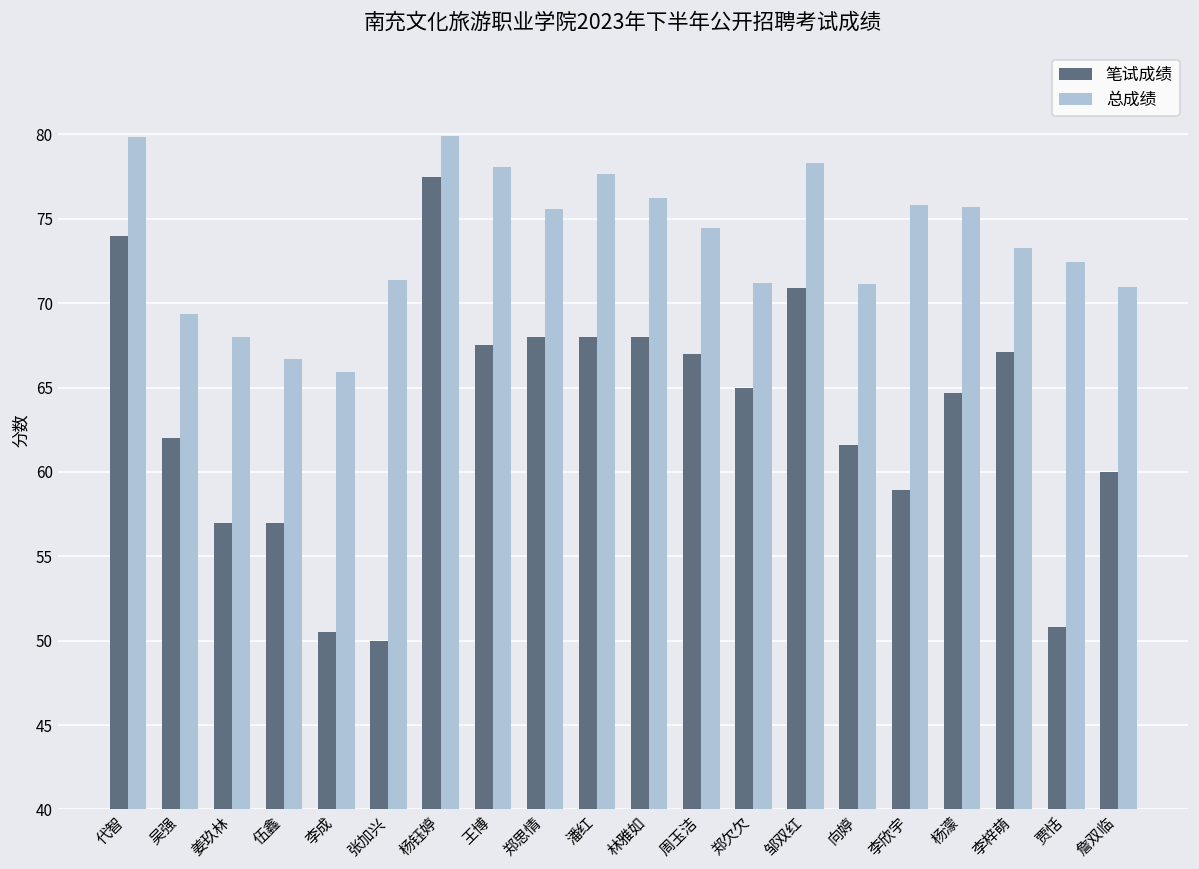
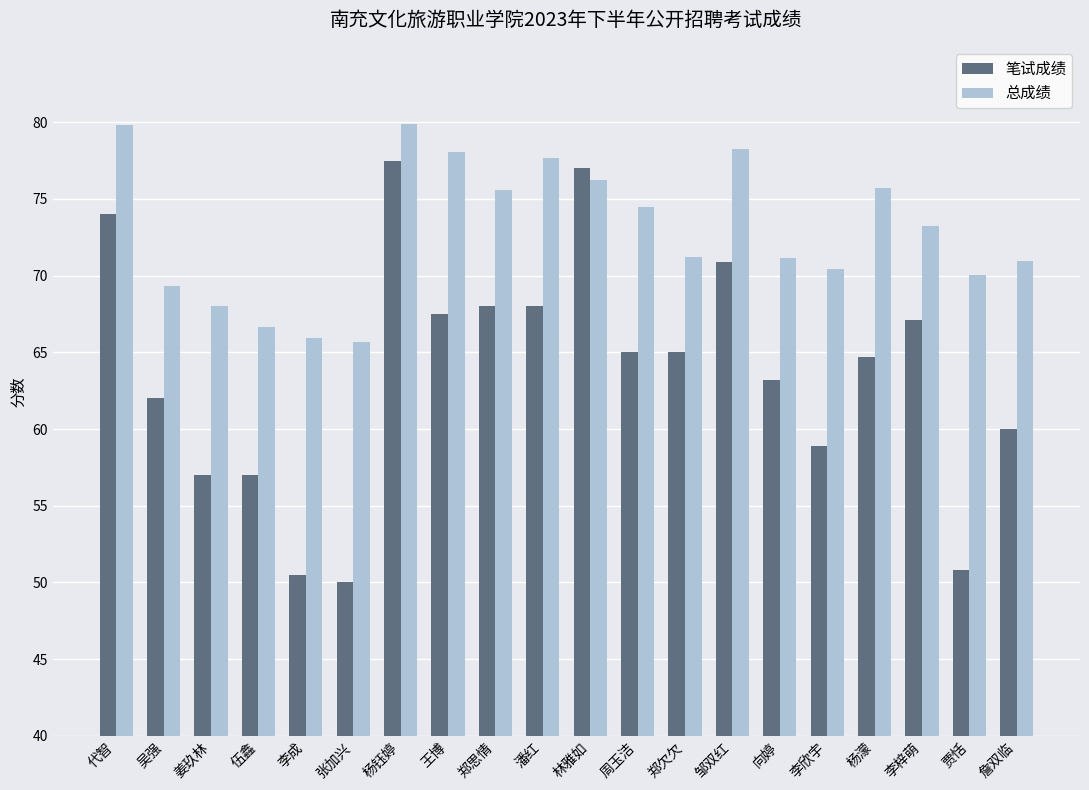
  {
    "笔试成绩": {
      "代智": 74.0,
      "吴强": 62.0,
      "姜玖林": 57.0,
      "伍鑫": 57.0,
      "李成": 50.5,
      "张加兴": 50.0,
      "杨钰婷": 77.5,
      "王博": 67.5,
      "郑思情": 68.0,
      "潘红": 68.0,
-     "林雅如": 68,
-     "周玉洁": 67,
+     "林雅如": 77,
+     "周玉洁": 65,
      "郑欠欠": 65.0,
      "邹双红": 70.9,
-     "向婷": 61.6,
+     "向婷": 63.2,
      "李欣宇": 58.9,
      "杨濛": 64.7,
      "李梓萌": 67.1,
      "贾恬": 50.8,
      "詹双临": 60.0
    },
    "总成绩": {
      "代智": 79.8,
      "吴强": 69.3,
      "姜玖林": 68.0,
      "伍鑫": 66.7,
      "李成": 65.9,
-     "张加兴": 71.4,
+     "张加兴": 65.7,
      "杨钰婷": 79.9,
      "王博": 78.1,
      "郑思情": 75.6,
      "潘红": 77.7,
      "林雅如": 76.2,
      "周玉洁": 74.5,
      "郑欠欠": 71.2,
      "邹双红": 78.3,
      "向婷": 71.1,
-     "李欣宇": 75.8,
+     "李欣宇": 70.5,
      "杨濛": 75.7,
      "李梓萌": 73.3,
-     "贾恬": 72.4,
+     "贾恬": 70.0,
      "詹双临": 70.9
    }
  }
